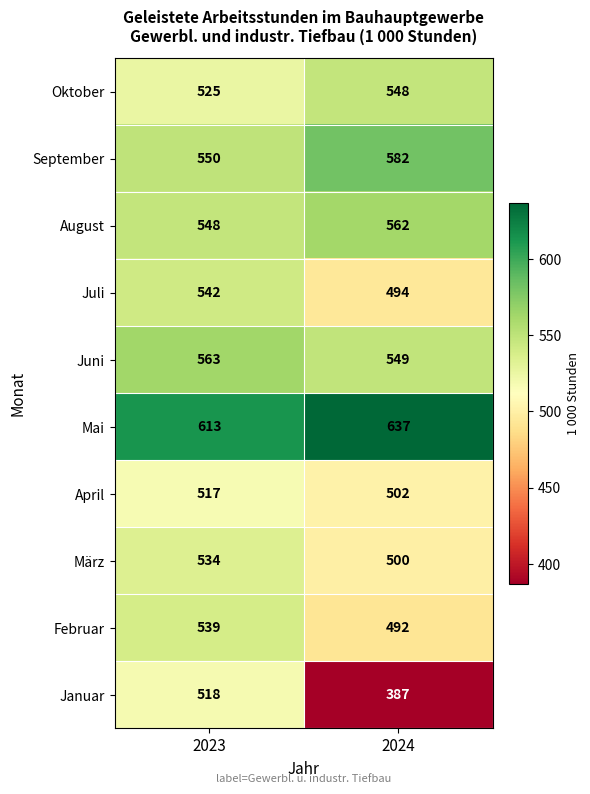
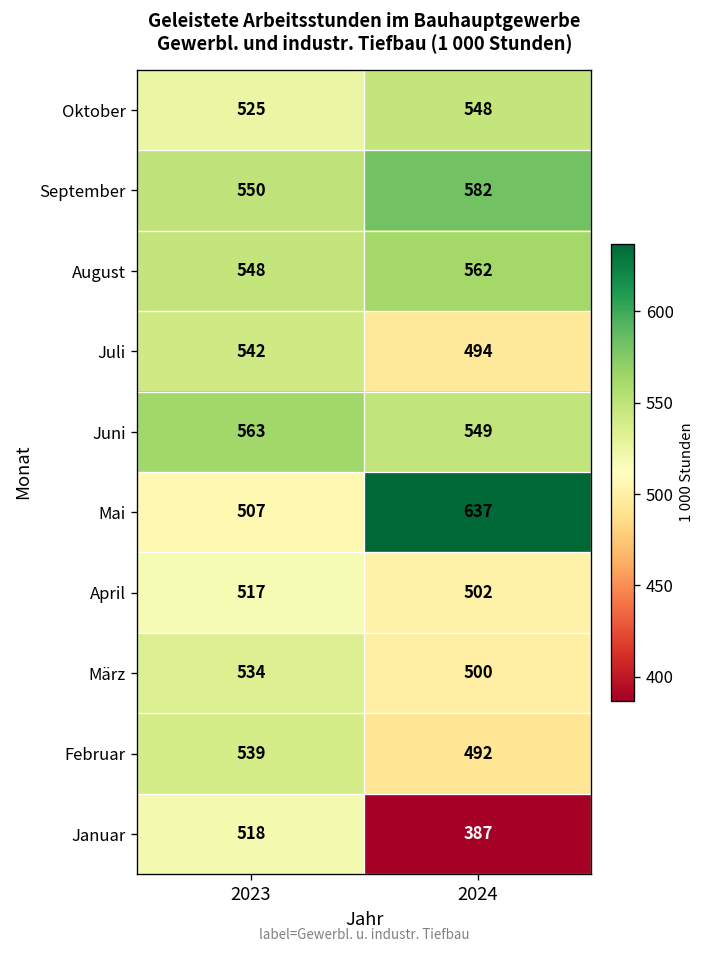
  {
    "Oktober": {
      "2023": 525,
      "2024": 548
    },
    "September": {
      "2023": 550,
      "2024": 582
    },
    "August": {
      "2023": 548,
      "2024": 562
    },
    "Juli": {
      "2023": 542,
      "2024": 494
    },
    "Juni": {
      "2023": 563,
      "2024": 549
    },
    "Mai": {
-     "2023": 613,
+     "2023": 507,
      "2024": 637
    },
    "April": {
      "2023": 517,
      "2024": 502
    },
    "März": {
      "2023": 534,
      "2024": 500
    },
    "Februar": {
      "2023": 539,
      "2024": 492
    },
    "Januar": {
      "2023": 518,
      "2024": 387
    }
  }
